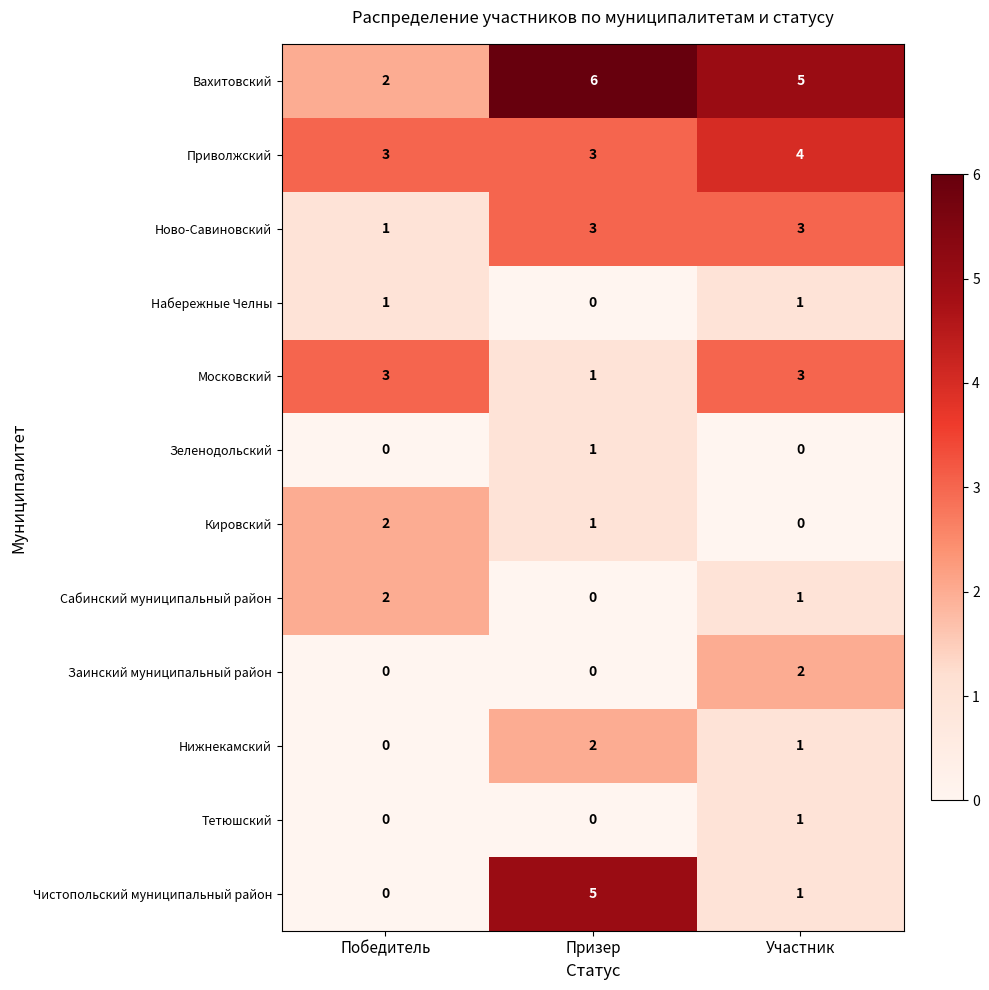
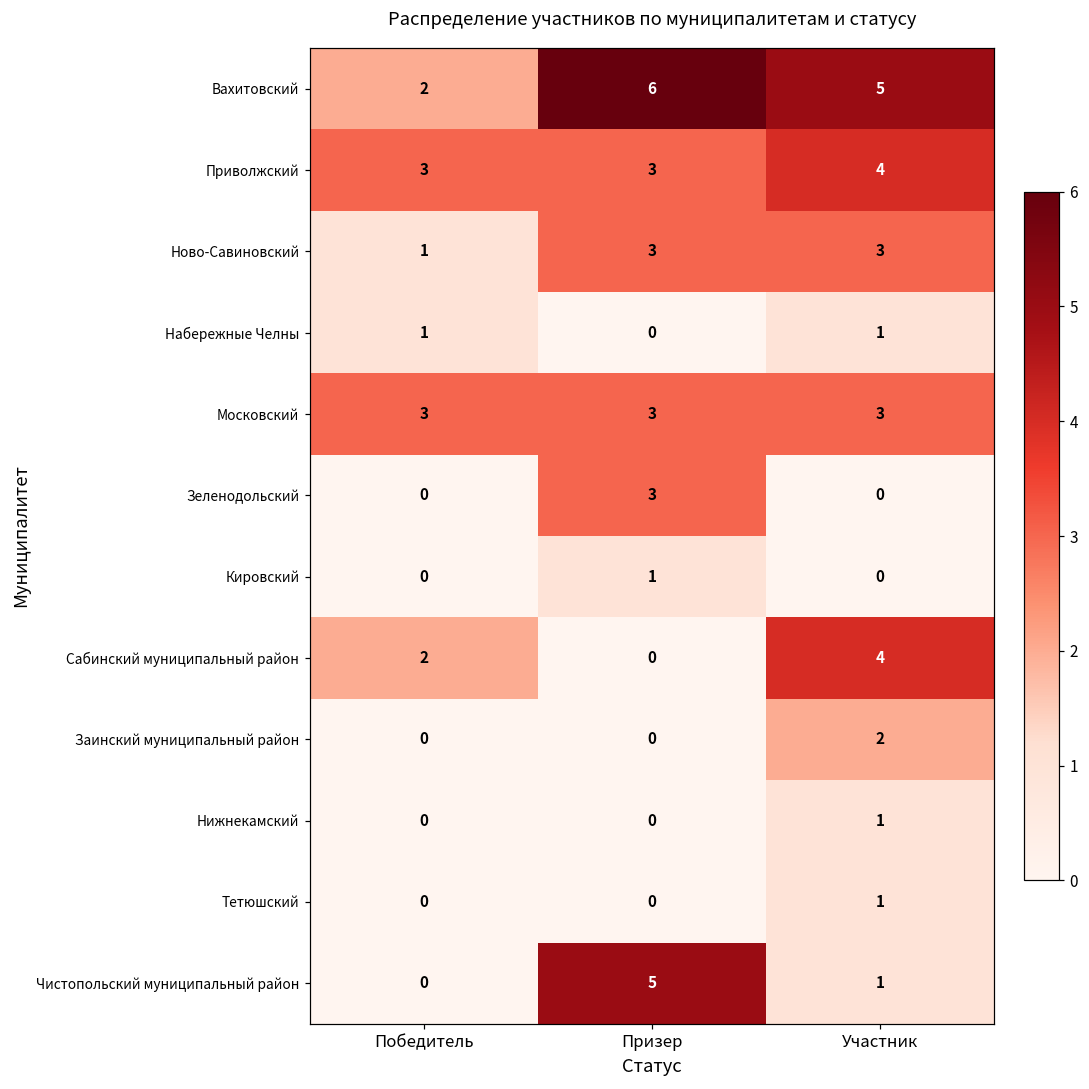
  {
    "Вахитовский": {
      "Победитель": 2,
      "Призер": 6,
      "Участник": 5
    },
    "Приволжский": {
      "Победитель": 3,
      "Призер": 3,
      "Участник": 4
    },
    "Ново-Савиновский": {
      "Победитель": 1,
      "Призер": 3,
      "Участник": 3
    },
    "Набережные Челны": {
      "Победитель": 1,
      "Призер": 0,
      "Участник": 1
    },
    "Московский": {
      "Победитель": 3,
-     "Призер": 1,
+     "Призер": 3,
      "Участник": 3
    },
    "Зеленодольский": {
      "Победитель": 0,
-     "Призер": 1,
+     "Призер": 3,
      "Участник": 0
    },
    "Кировский": {
-     "Победитель": 2,
+     "Победитель": 0,
      "Призер": 1,
      "Участник": 0
    },
    "Сабинский муниципальный район": {
      "Победитель": 2,
      "Призер": 0,
-     "Участник": 1
+     "Участник": 4
    },
    "Заинский муниципальный район": {
      "Победитель": 0,
      "Призер": 0,
      "Участник": 2
    },
    "Нижнекамский": {
      "Победитель": 0,
-     "Призер": 2,
+     "Призер": 0,
      "Участник": 1
    },
    "Тетюшский": {
      "Победитель": 0,
      "Призер": 0,
      "Участник": 1
    },
    "Чистопольский муниципальный район": {
      "Победитель": 0,
      "Призер": 5,
      "Участник": 1
    }
  }
